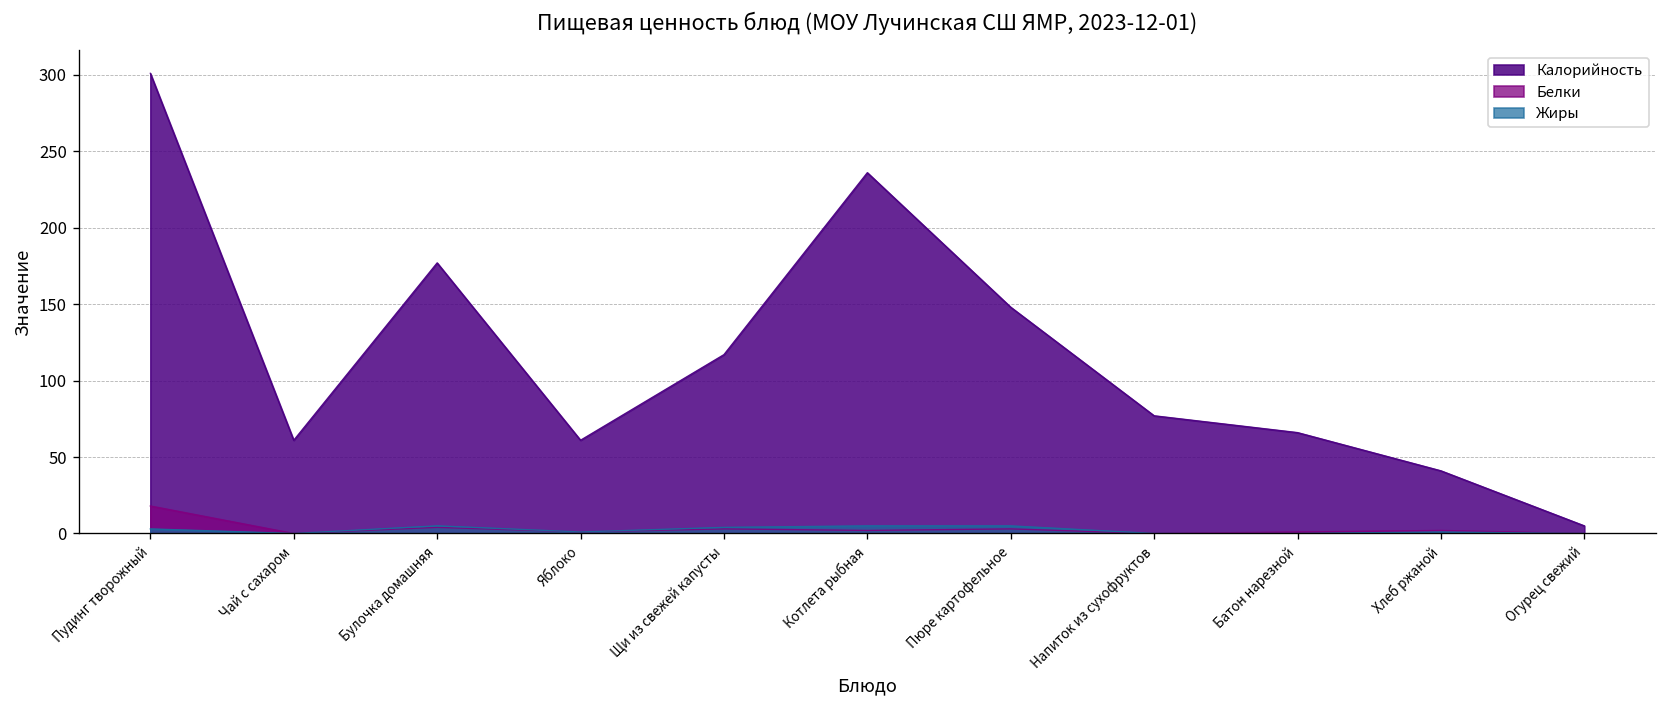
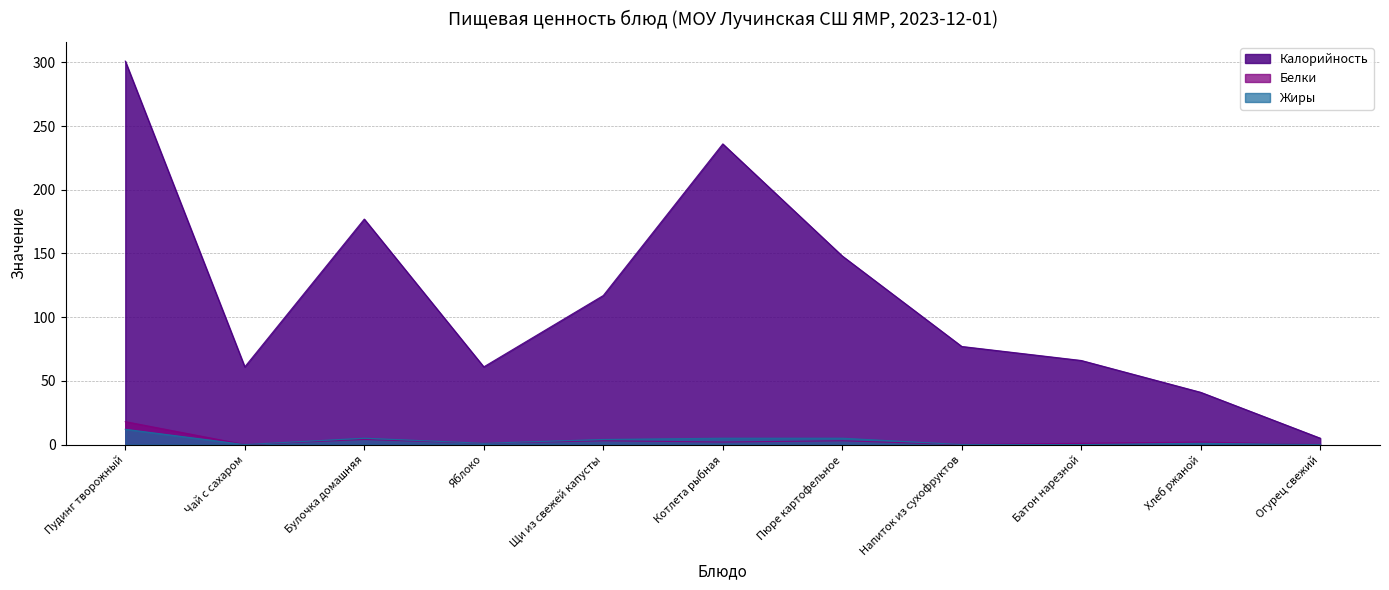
  {
    "Жиры": {
-     "Пудинг творожный": 3,
+     "Пудинг творожный": 12,
      "Котлета рыбная": 5,
      "Пюре картофельное": 5
    }
  }
